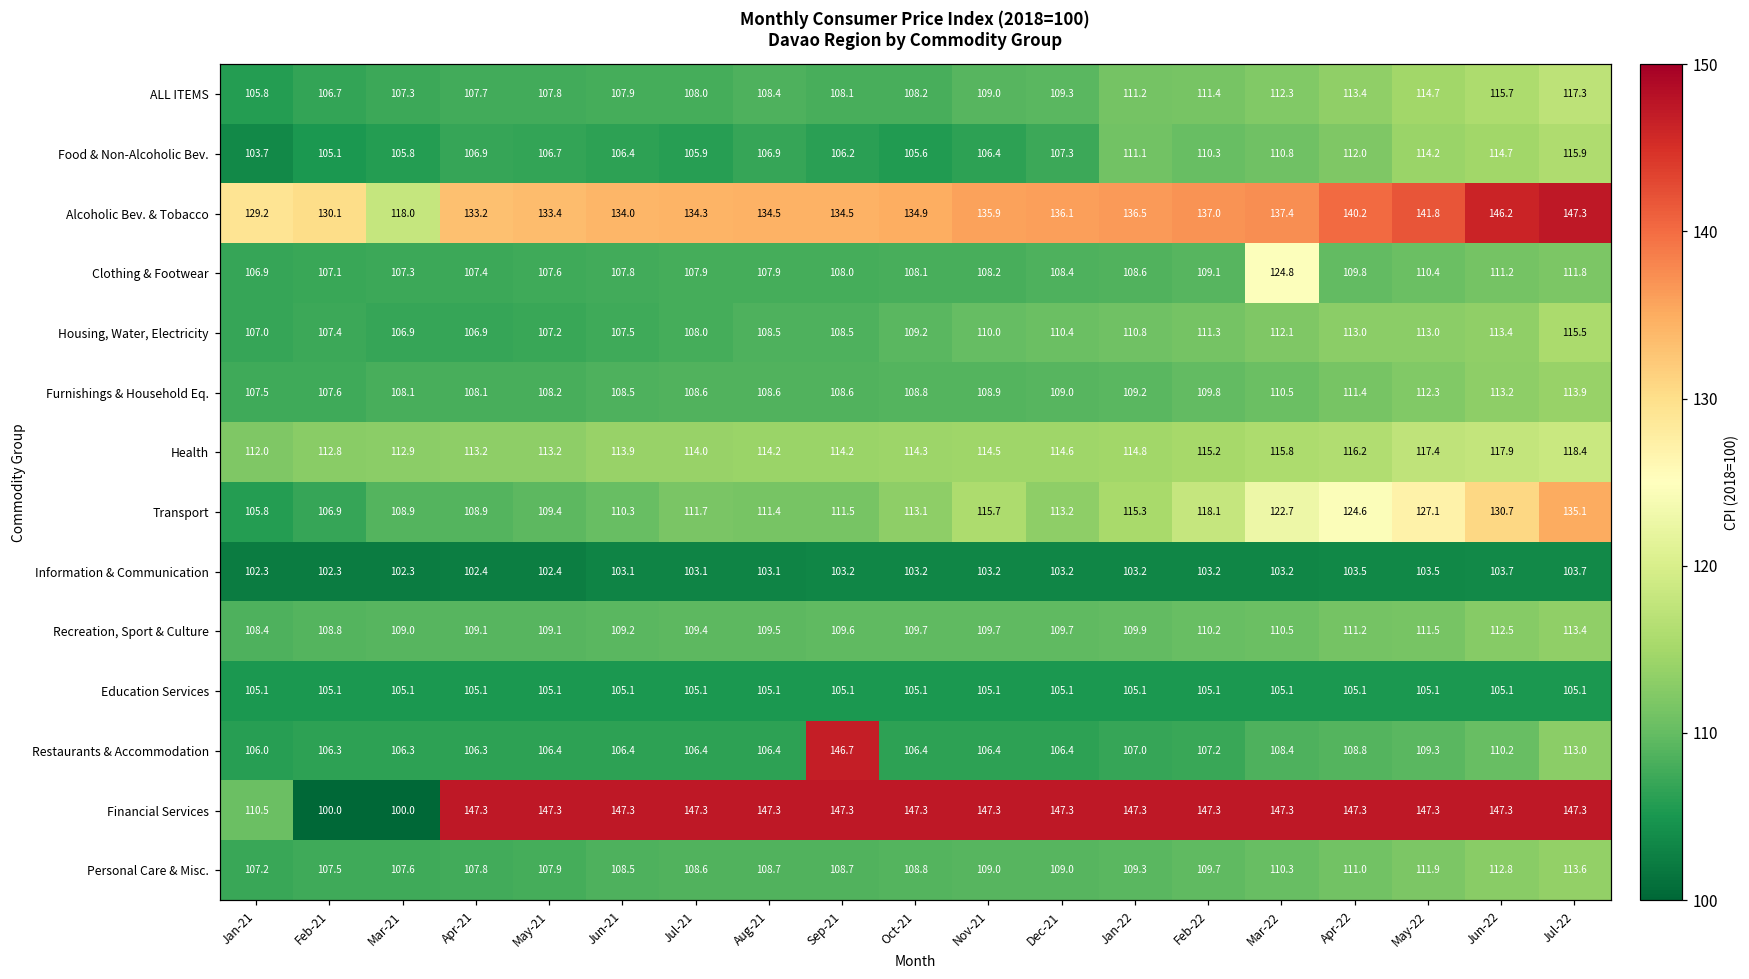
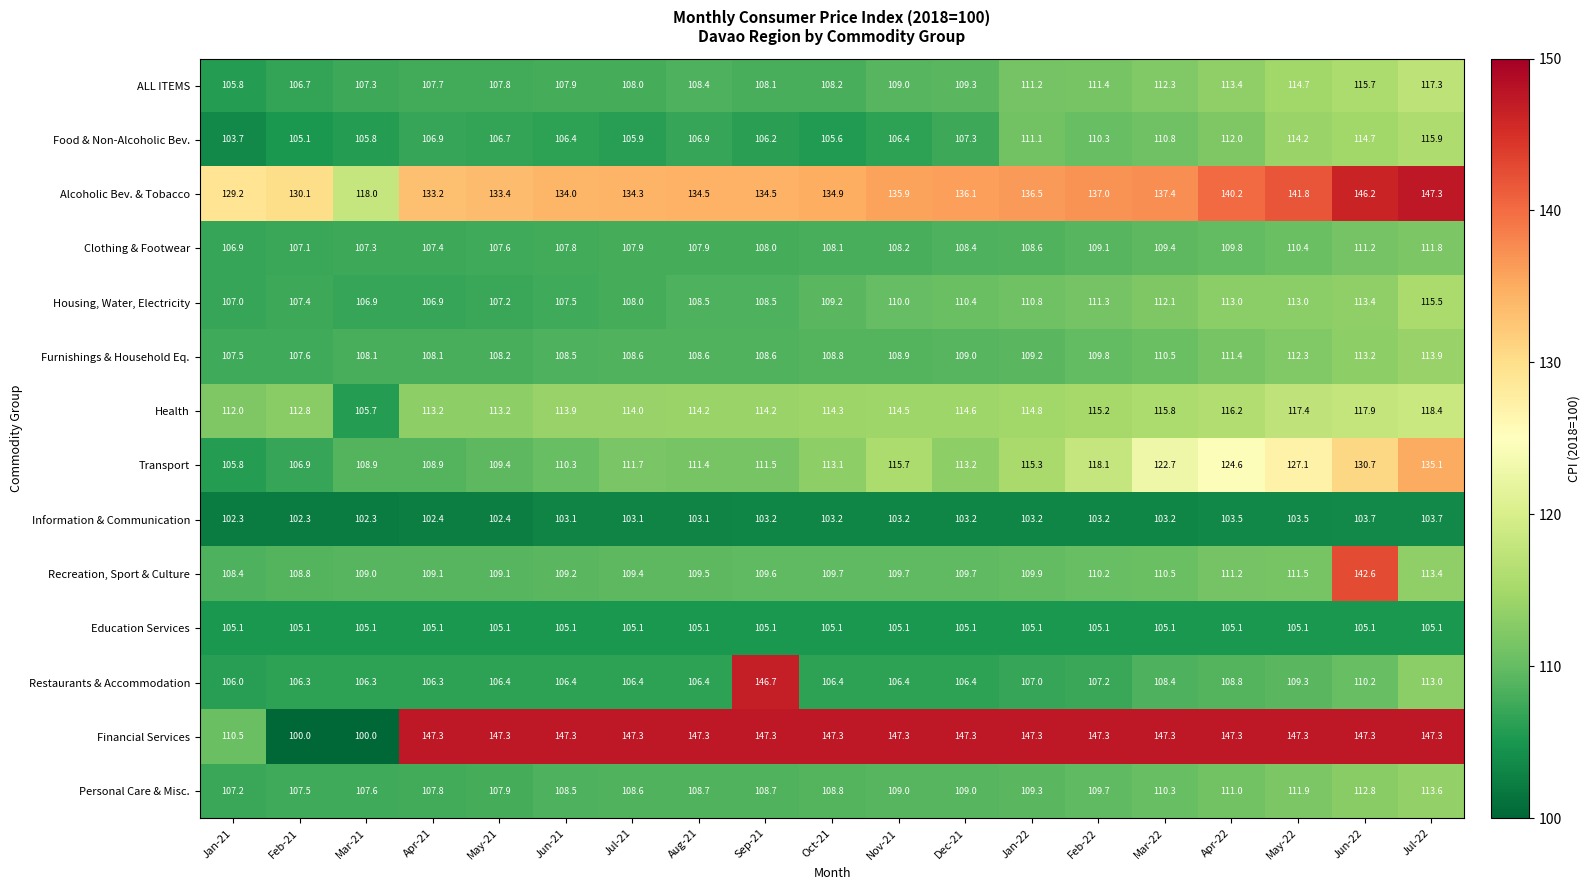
  {
    "Clothing & Footwear": {
      "Jan-21": 106.9,
      "Feb-21": 107.1,
      "Mar-21": 107.3,
      "Apr-21": 107.4,
      "May-21": 107.6,
      "Jun-21": 107.8,
      "Jul-21": 107.9,
      "Aug-21": 107.9,
      "Sep-21": 108.0,
      "Oct-21": 108.1,
      "Nov-21": 108.2,
      "Dec-21": 108.4,
      "Jan-22": 108.6,
      "Feb-22": 109.1,
-     "Mar-22": 124.8,
+     "Mar-22": 109.4,
      "Apr-22": 109.8,
      "May-22": 110.4,
      "Jun-22": 111.2,
      "Jul-22": 111.8
    },
    "Health": {
      "Jan-21": 112.0,
      "Feb-21": 112.8,
-     "Mar-21": 112.9,
+     "Mar-21": 105.7,
      "Apr-21": 113.2,
      "May-21": 113.2,
      "Jun-21": 113.9,
      "Jul-21": 114.0,
      "Aug-21": 114.2,
      "Sep-21": 114.2,
      "Oct-21": 114.3,
      "Nov-21": 114.5,
      "Dec-21": 114.6,
      "Jan-22": 114.8,
      "Feb-22": 115.2,
      "Mar-22": 115.8,
      "Apr-22": 116.2,
      "May-22": 117.4,
      "Jun-22": 117.9,
      "Jul-22": 118.4
    },
    "Recreation, Sport & Culture": {
      "Jan-21": 108.4,
      "Feb-21": 108.8,
      "Mar-21": 109.0,
      "Apr-21": 109.1,
      "May-21": 109.1,
      "Jun-21": 109.2,
      "Jul-21": 109.4,
      "Aug-21": 109.5,
      "Sep-21": 109.6,
      "Oct-21": 109.7,
      "Nov-21": 109.7,
      "Dec-21": 109.7,
      "Jan-22": 109.9,
      "Feb-22": 110.2,
      "Mar-22": 110.5,
      "Apr-22": 111.2,
      "May-22": 111.5,
-     "Jun-22": 112.5,
+     "Jun-22": 142.6,
      "Jul-22": 113.4
    }
  }
